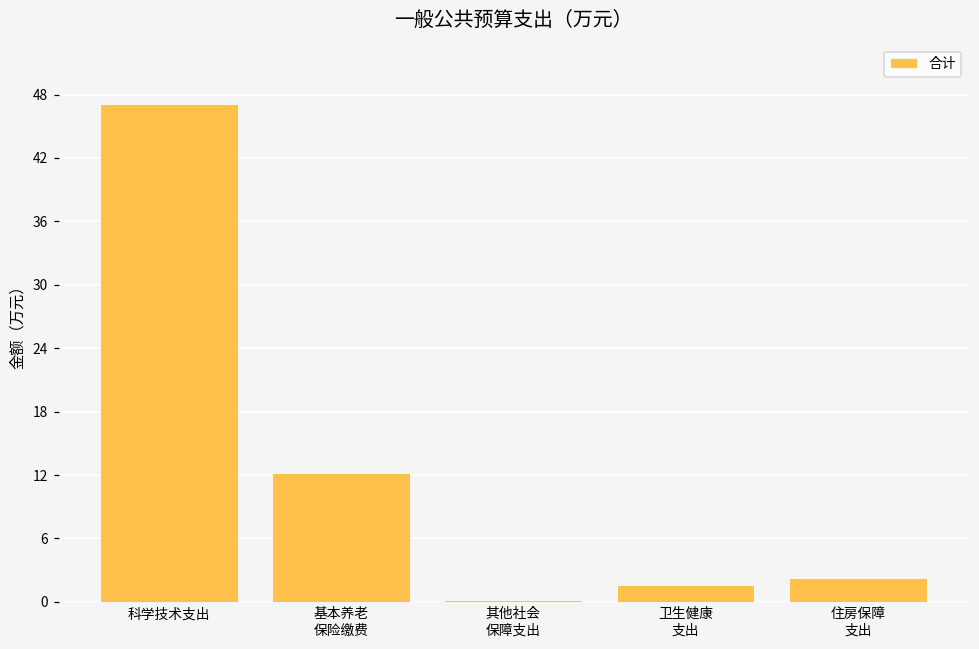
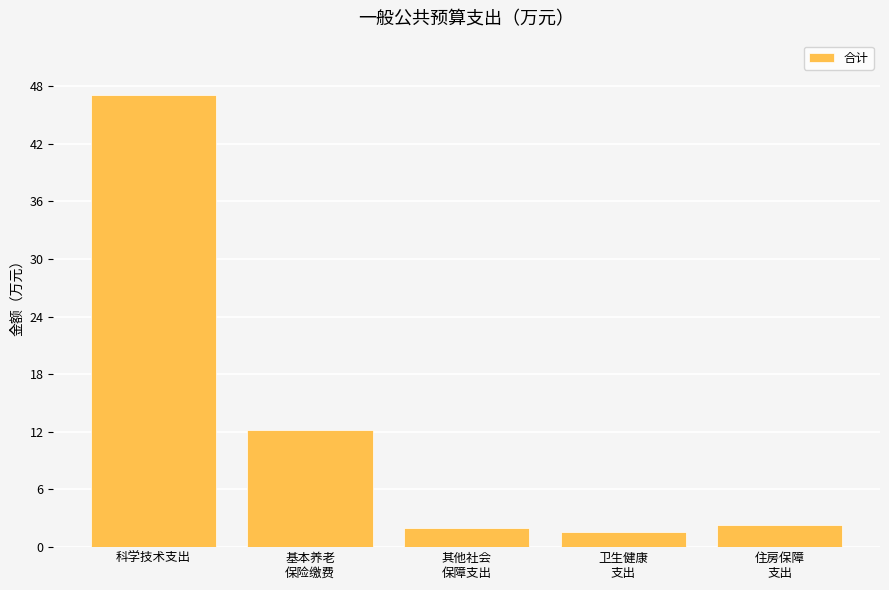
  {
    "科学技术支出": 47,
    "基本养老 保险缴费": 12,
-   "其他社会 保障支出": 0,
+   "其他社会 保障支出": 2,
    "卫生健康 支出": 2,
    "住房保障 支出": 2
  }
